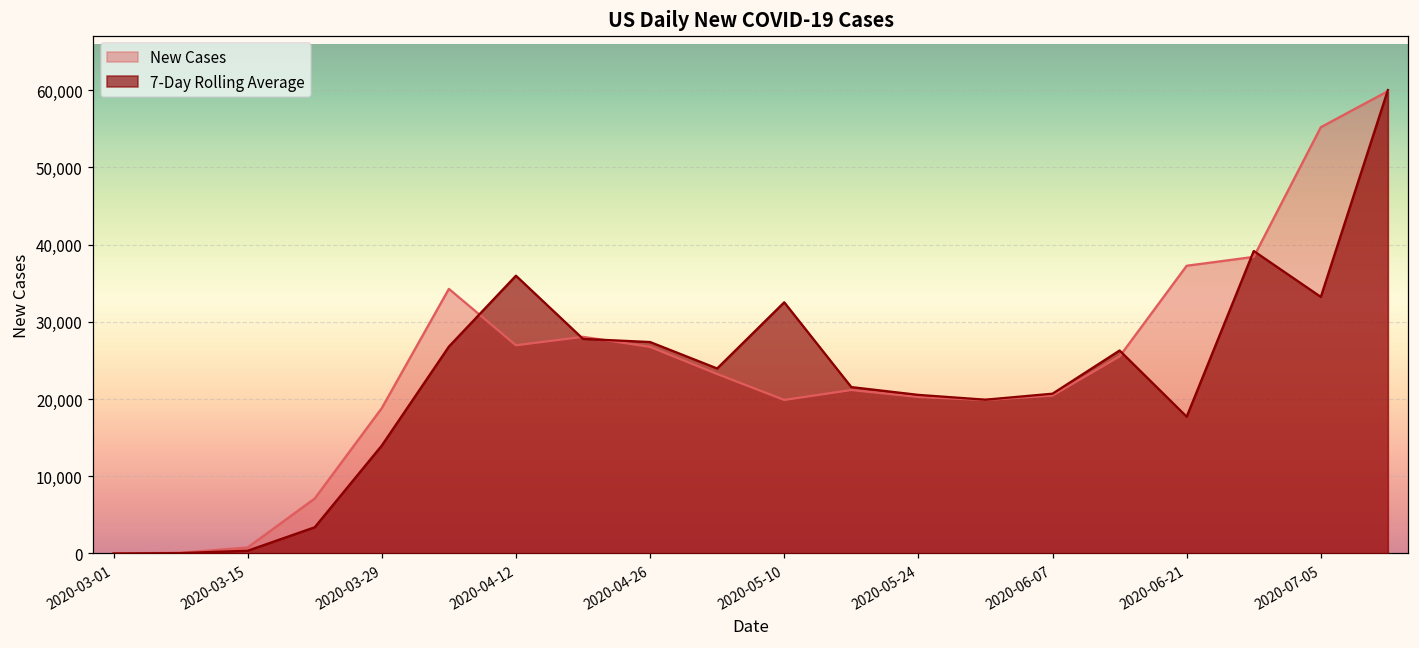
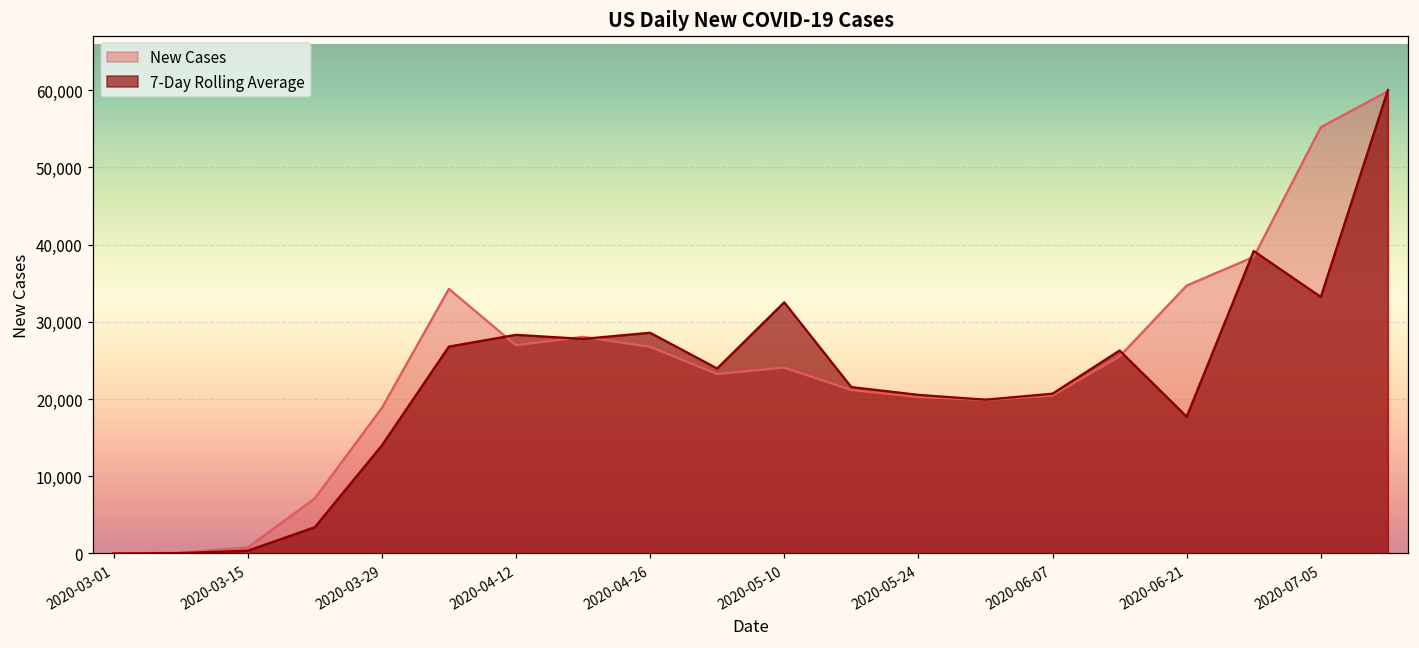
  {
    "New Cases": {
      "2020-03-15": "1,000",
      "2020-03-29": "19,000",
      "2020-04-12": "27,000",
      "2020-04-26": "27,000",
-     "2020-05-10": "20,000",
-     "2020-06-21": "37,000",
+     "2020-05-10": "24,000",
+     "2020-06-21": "35,000",
      "2020-07-05": "55,000"
    },
    "7-Day Rolling Average": {
      "2020-03-15": "0",
      "2020-03-29": "14,000",
-     "2020-04-12": "36,000",
-     "2020-04-26": "27,000",
+     "2020-04-12": "28,000",
+     "2020-04-26": "29,000",
      "2020-05-10": "33,000",
      "2020-06-21": "18,000",
      "2020-07-05": "33,000"
    }
  }
